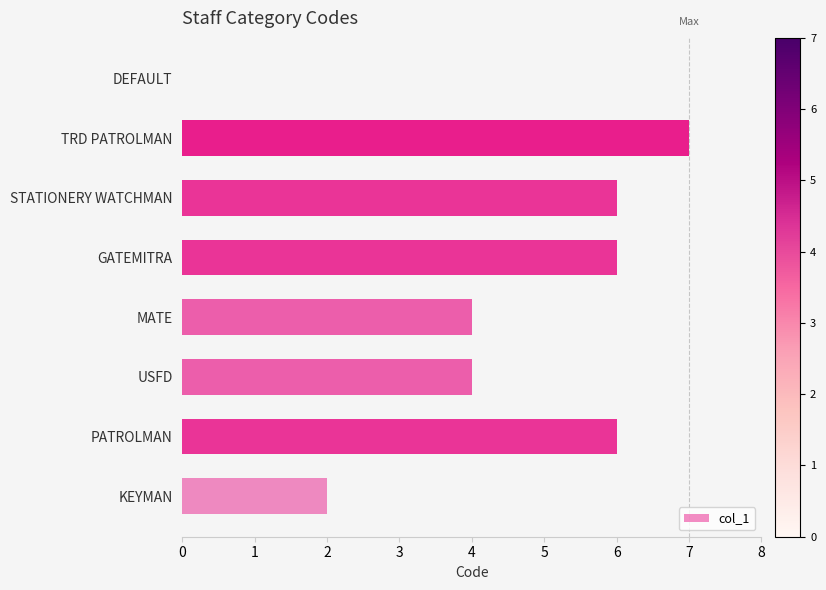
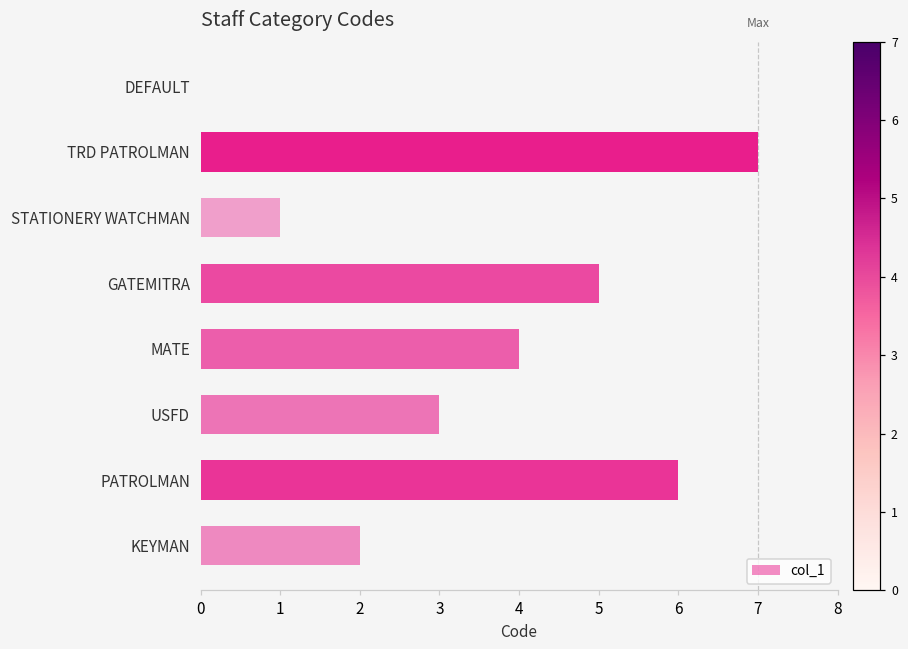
  {
    "DEFAULT": 0,
    "TRD PATROLMAN": 7,
-   "STATIONERY WATCHMAN": 6,
-   "GATEMITRA": 6,
+   "STATIONERY WATCHMAN": 1,
+   "GATEMITRA": 5,
    "MATE": 4,
-   "USFD": 4,
+   "USFD": 3,
    "PATROLMAN": 6,
    "KEYMAN": 2
  }
